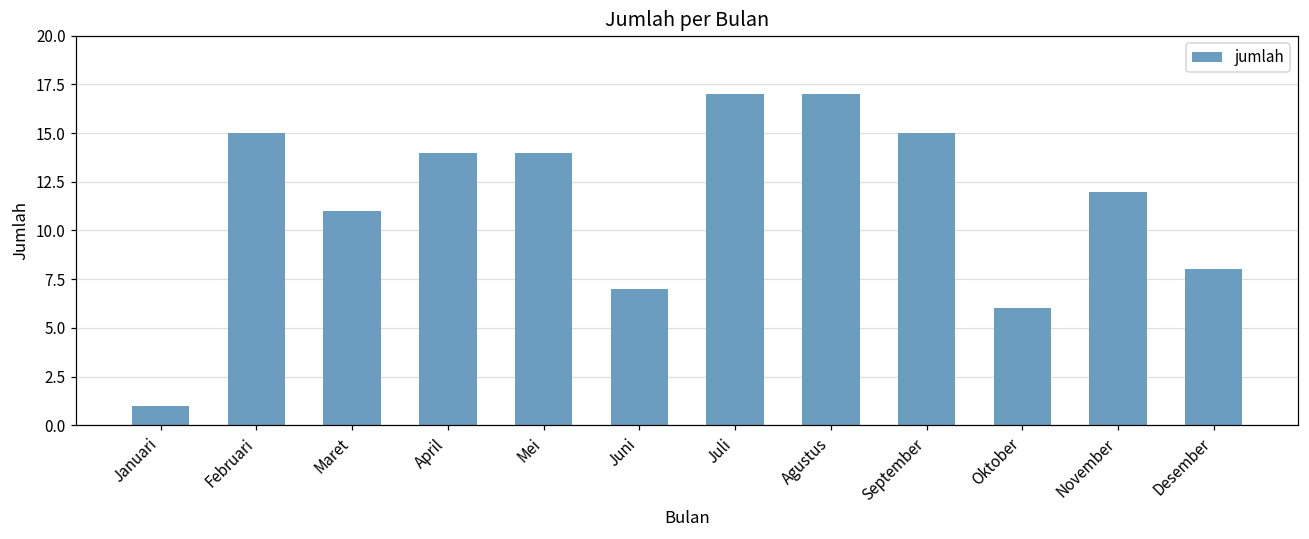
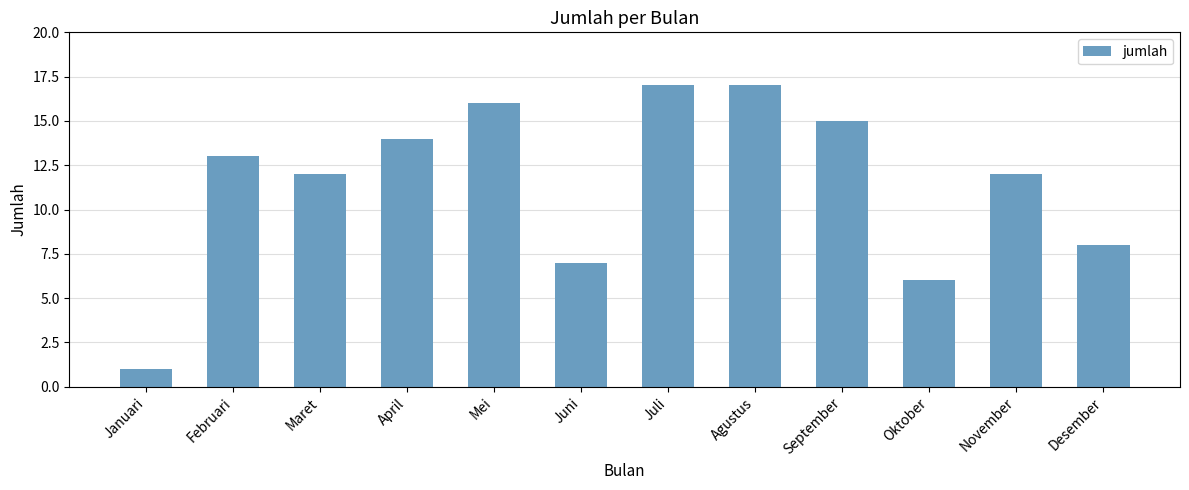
  {
    "Januari": 1,
-   "Februari": 15,
-   "Maret": 11,
+   "Februari": 13,
+   "Maret": 12,
    "April": 14,
-   "Mei": 14,
+   "Mei": 16,
    "Juni": 7,
    "Juli": 17,
    "Agustus": 17,
    "September": 15,
    "Oktober": 6,
    "November": 12,
    "Desember": 8
  }
